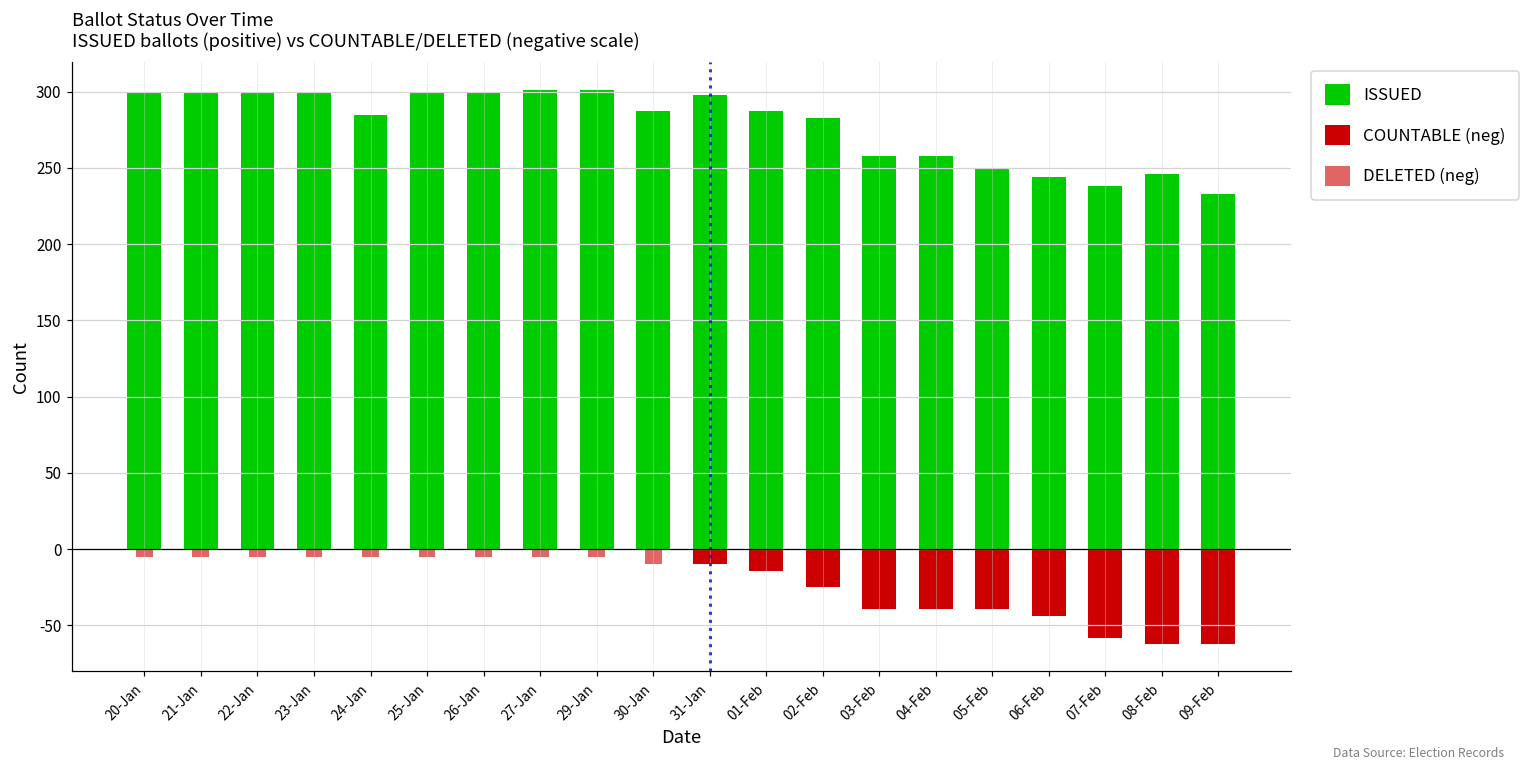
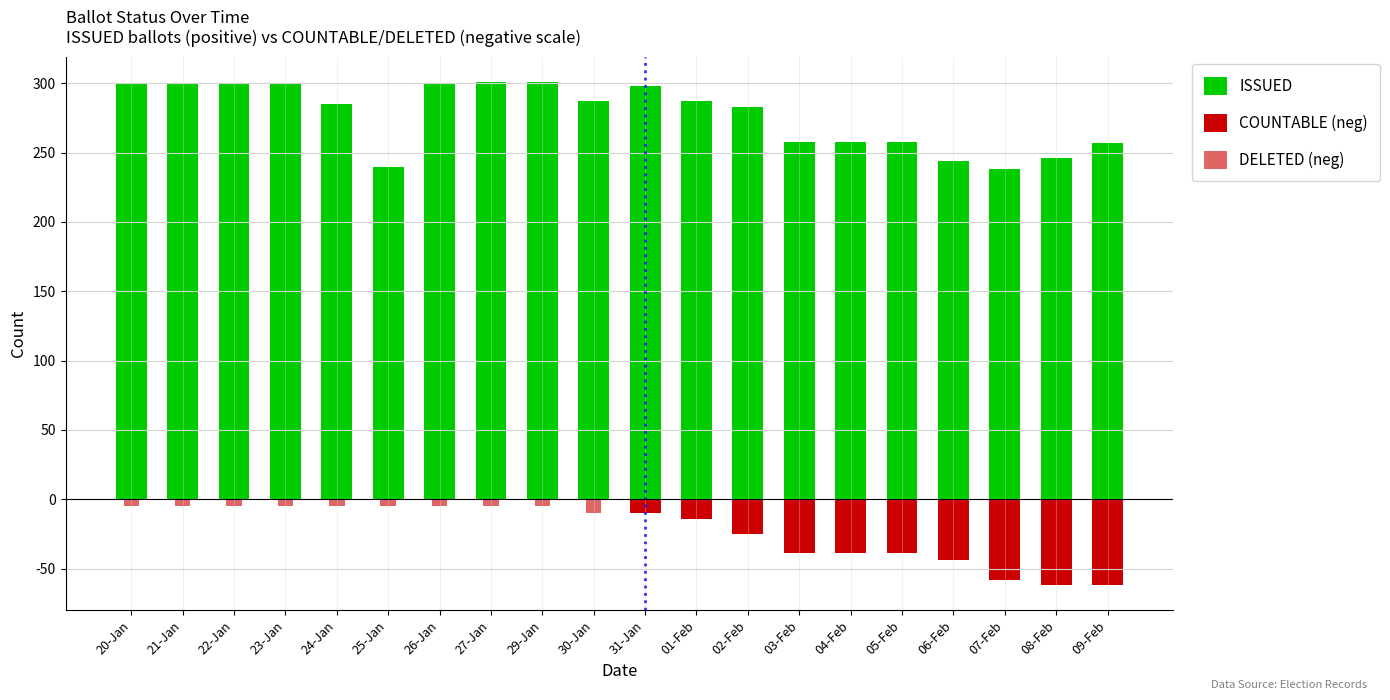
  {
    "ISSUED": {
      "20-Jan": 300,
      "21-Jan": 300,
      "22-Jan": 300,
      "23-Jan": 300,
      "24-Jan": 285,
-     "25-Jan": 300,
+     "25-Jan": 240,
      "26-Jan": 300,
      "27-Jan": 301,
      "29-Jan": 301,
      "30-Jan": 287,
      "31-Jan": 298,
      "01-Feb": 287,
      "02-Feb": 283,
      "03-Feb": 258,
      "04-Feb": 258,
-     "05-Feb": 250,
+     "05-Feb": 258,
      "06-Feb": 244,
      "07-Feb": 238,
      "08-Feb": 246,
-     "09-Feb": 233
+     "09-Feb": 257
    }
  }
